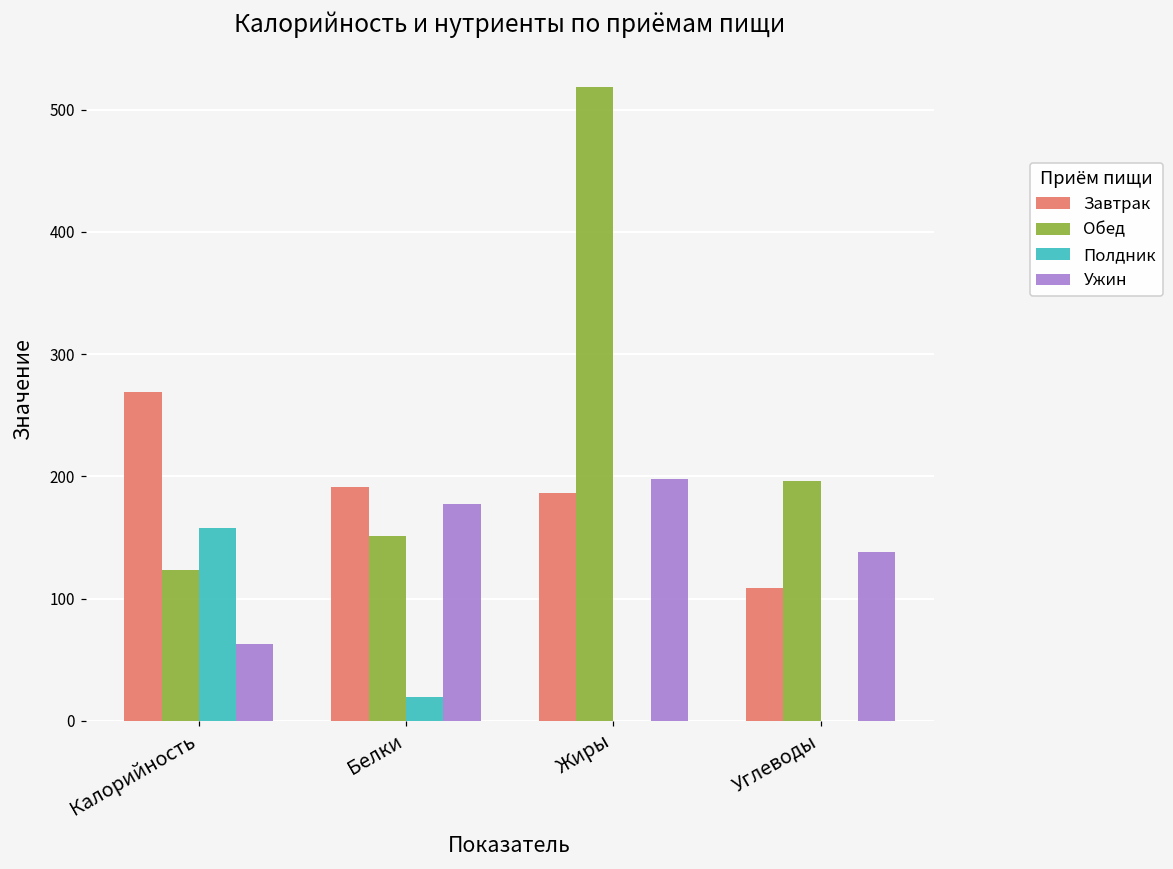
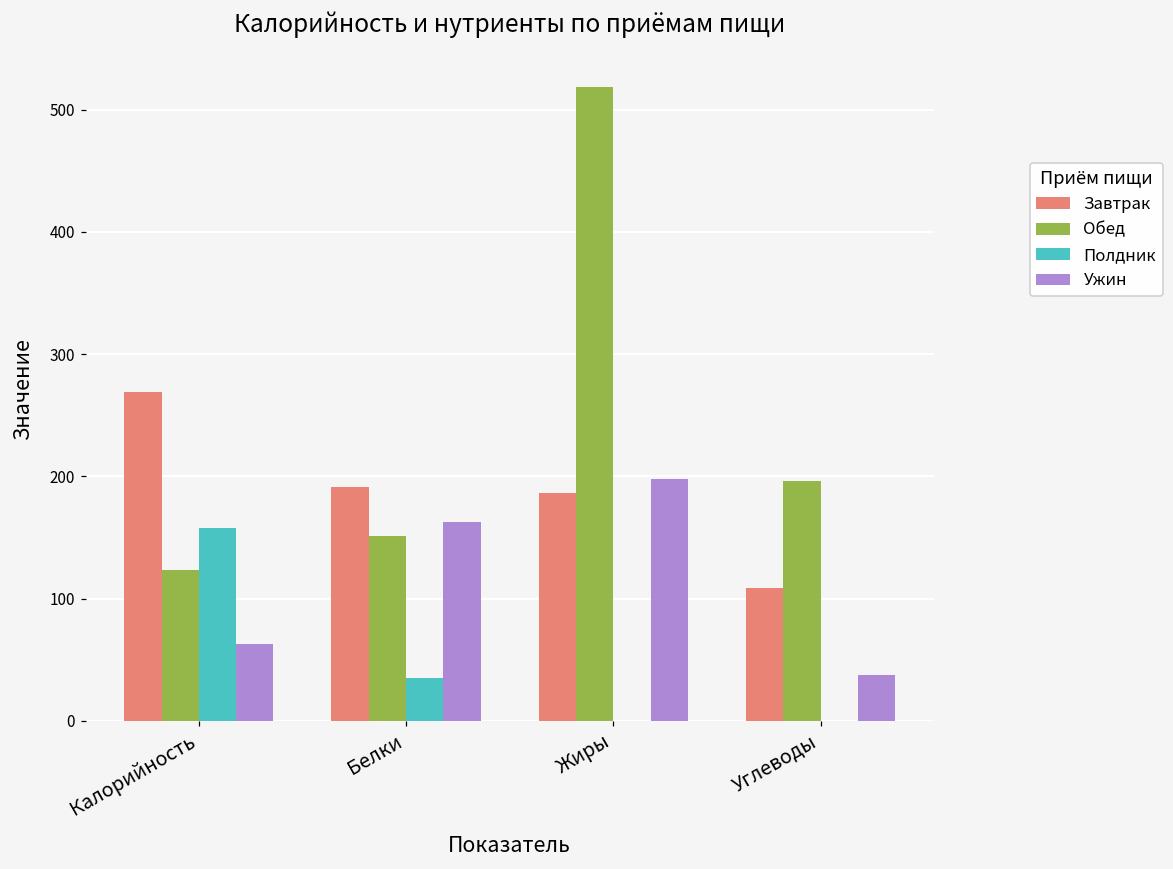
  {
    "Завтрак": {
      "Калорийность": 269,
      "Белки": 191,
      "Жиры": 186,
      "Углеводы": 109
    },
    "Обед": {
      "Калорийность": 123,
      "Белки": 151,
      "Жиры": 519,
      "Углеводы": 196
    },
    "Полдник": {
      "Калорийность": 158,
-     "Белки": 19,
+     "Белки": 35,
      "Жиры": 0,
      "Углеводы": 0
    },
    "Ужин": {
      "Калорийность": 63,
-     "Белки": 177,
+     "Белки": 163,
      "Жиры": 198,
-     "Углеводы": 138
+     "Углеводы": 37
    }
  }
